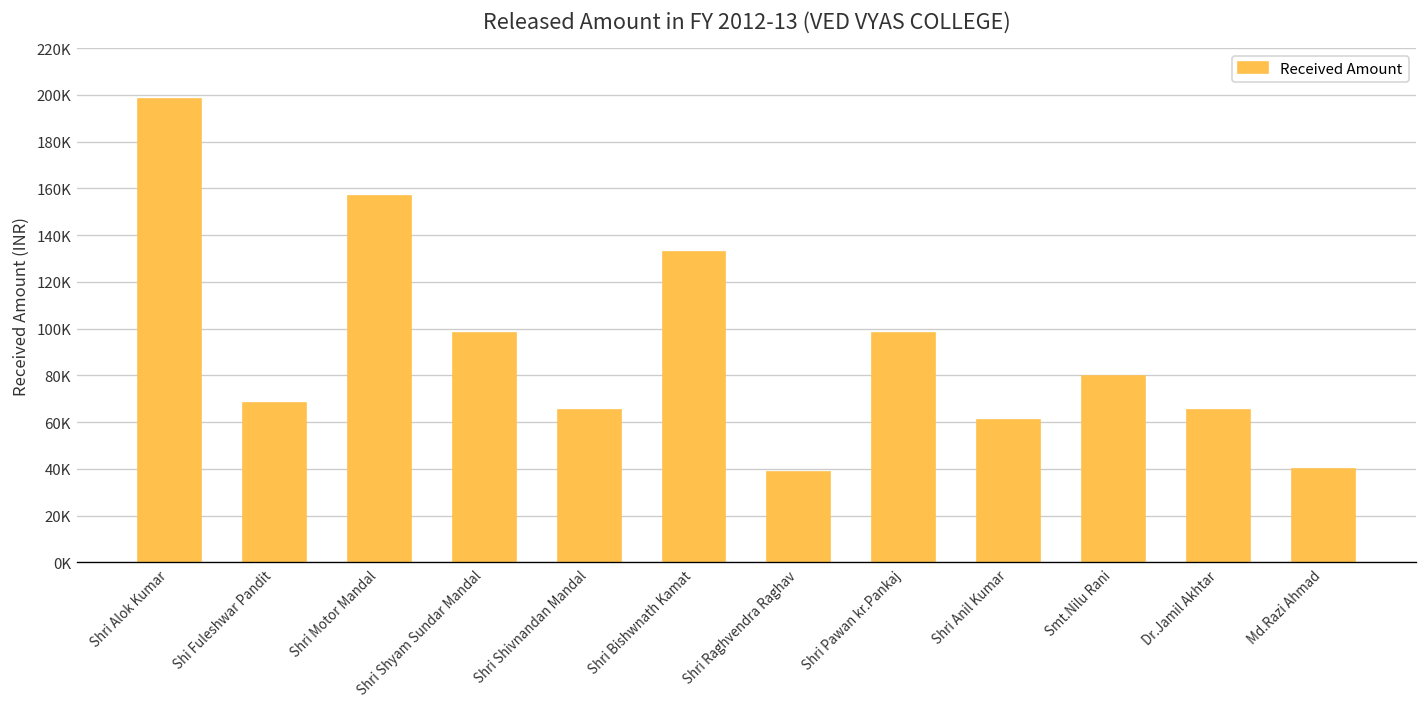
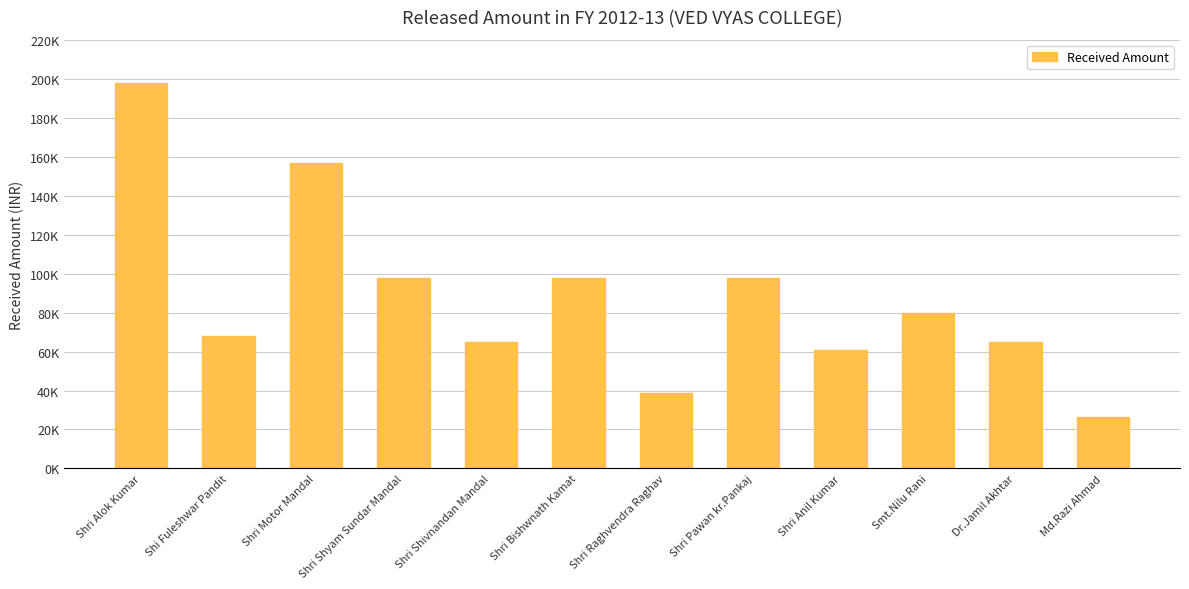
  {
    "Shri Alok Kumar": 198000,
    "Shi Fuleshwar Pandit": 68000,
    "Shri Motor Mandal": 157000,
    "Shri Shyam Sundar Mandal": 98000,
    "Shri Shivnandan Mandal": 65000,
-   "Shri Bishwnath Kamat": 133000,
+   "Shri Bishwnath Kamat": 98000,
    "Shri Raghvendra Raghav": 39000,
    "Shri Pawan kr.Pankaj": 98000,
    "Shri Anil Kumar": 61000,
    "Smt.Nilu Rani": 80000,
    "Dr.Jamil Akhtar": 65000,
-   "Md.Razi Ahmad": 40000
+   "Md.Razi Ahmad": 27000
  }
